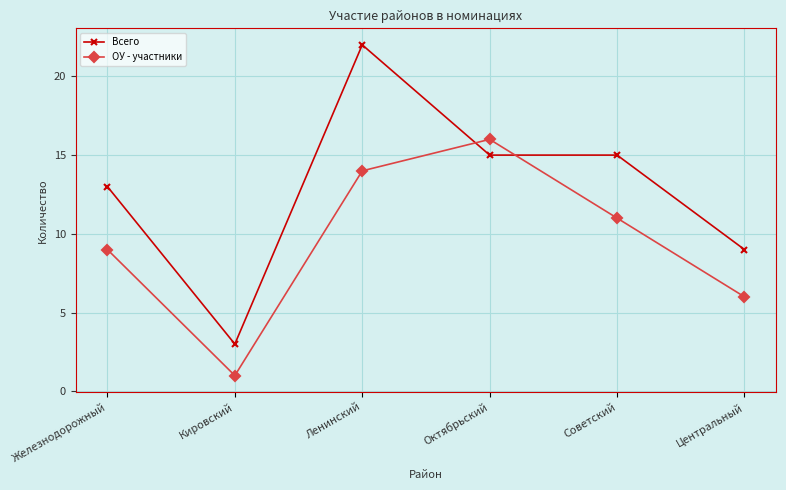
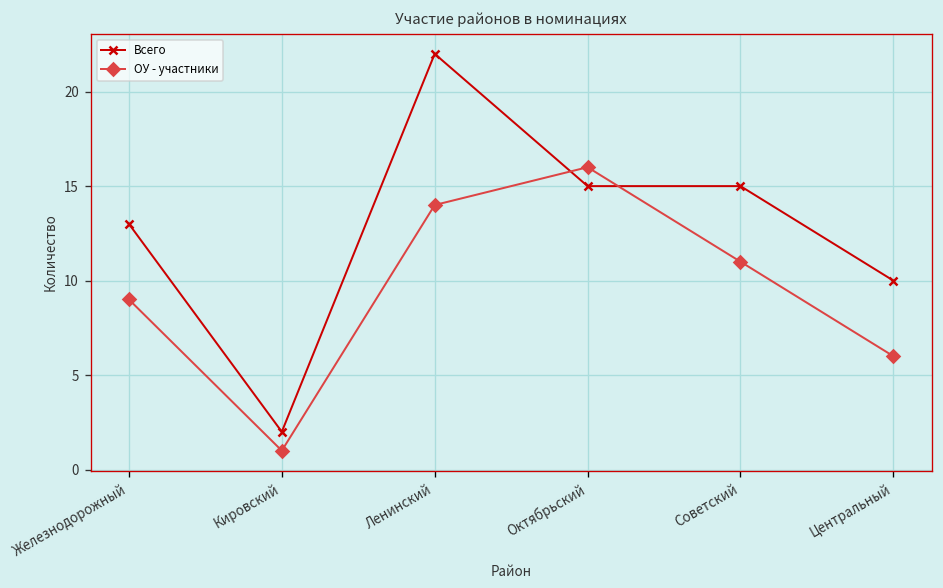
  {
    "Всего": {
      "Железнодорожный": 13,
-     "Кировский": 3,
+     "Кировский": 2,
      "Ленинский": 22,
      "Октябрьский": 15,
      "Советский": 15,
-     "Центральный": 9
+     "Центральный": 10
    },
    "ОУ - участники": {
      "Железнодорожный": 9,
      "Кировский": 1,
      "Ленинский": 14,
      "Октябрьский": 16,
      "Советский": 11,
      "Центральный": 6
    }
  }
